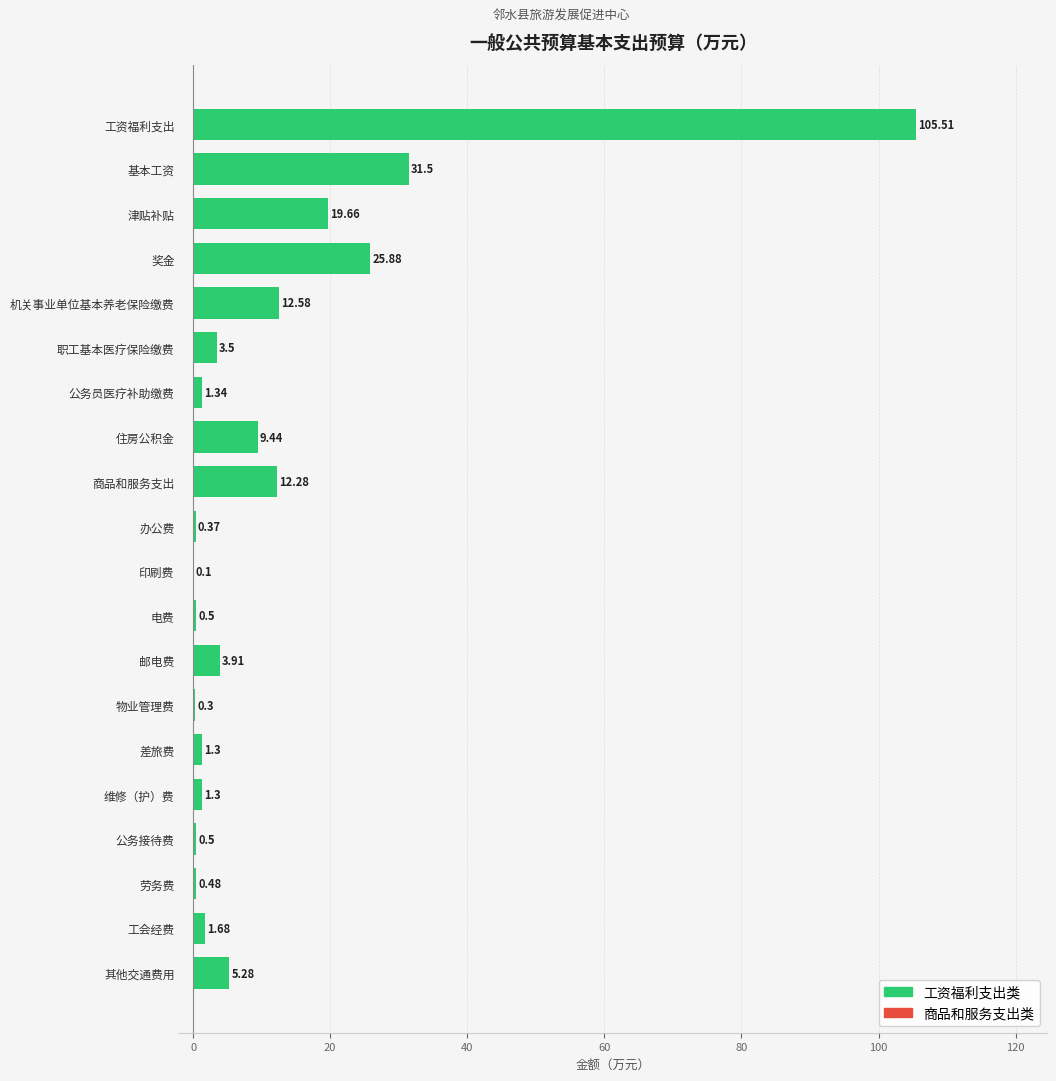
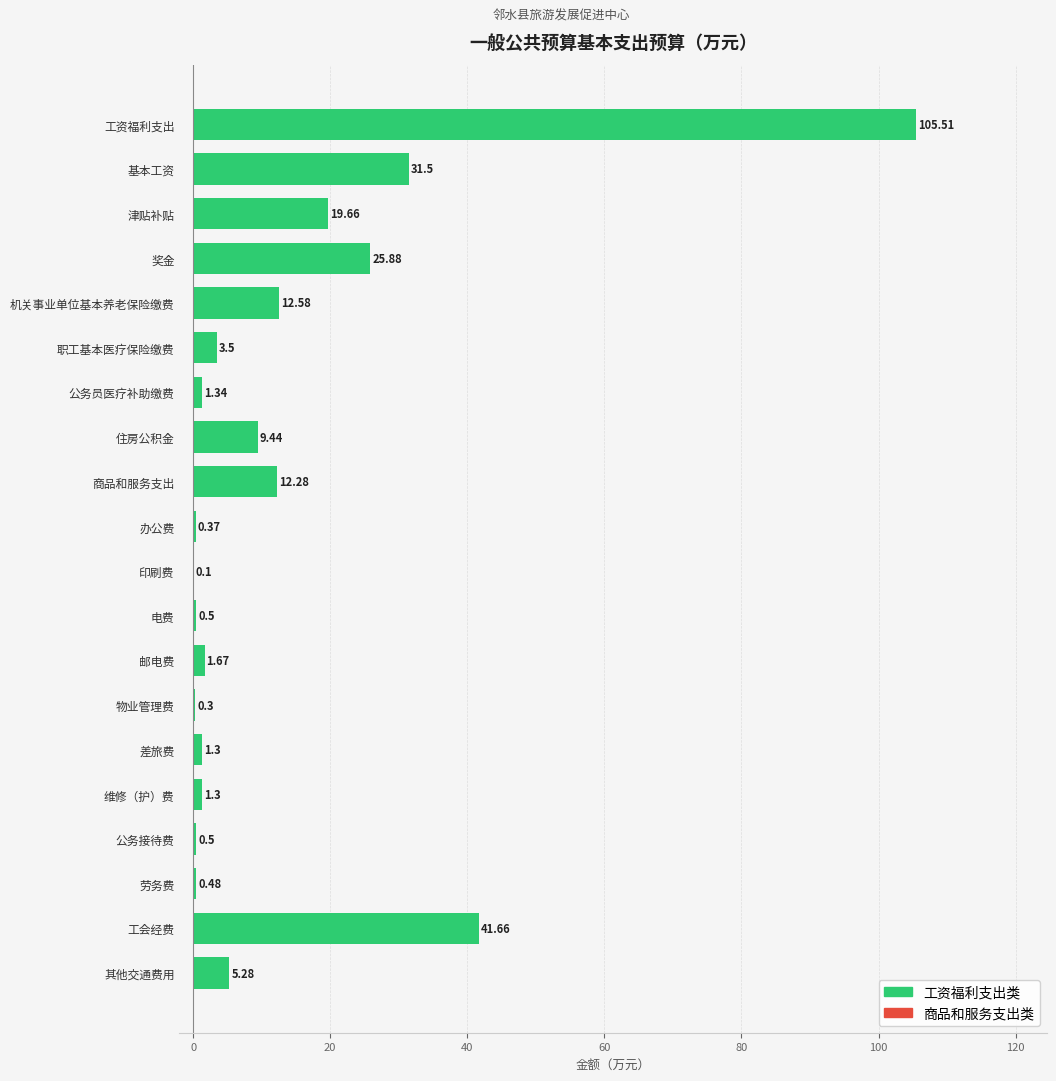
  {
    "工资福利支出": 105.51,
    "基本工资": 31.5,
    "津贴补贴": 19.66,
    "奖金": 25.88,
    "机关事业单位基本养老保险缴费": 12.58,
    "职工基本医疗保险缴费": 3.5,
    "公务员医疗补助缴费": 1.34,
    "住房公积金": 9.44,
    "商品和服务支出": 12.28,
    "办公费": 0.37,
    "印刷费": 0.1,
    "电费": 0.5,
-   "邮电费": 3.91,
+   "邮电费": 1.67,
    "物业管理费": 0.3,
    "差旅费": 1.3,
    "维修（护）费": 1.3,
    "公务接待费": 0.5,
    "劳务费": 0.48,
-   "工会经费": 1.68,
+   "工会经费": 41.66,
    "其他交通费用": 5.28
  }
